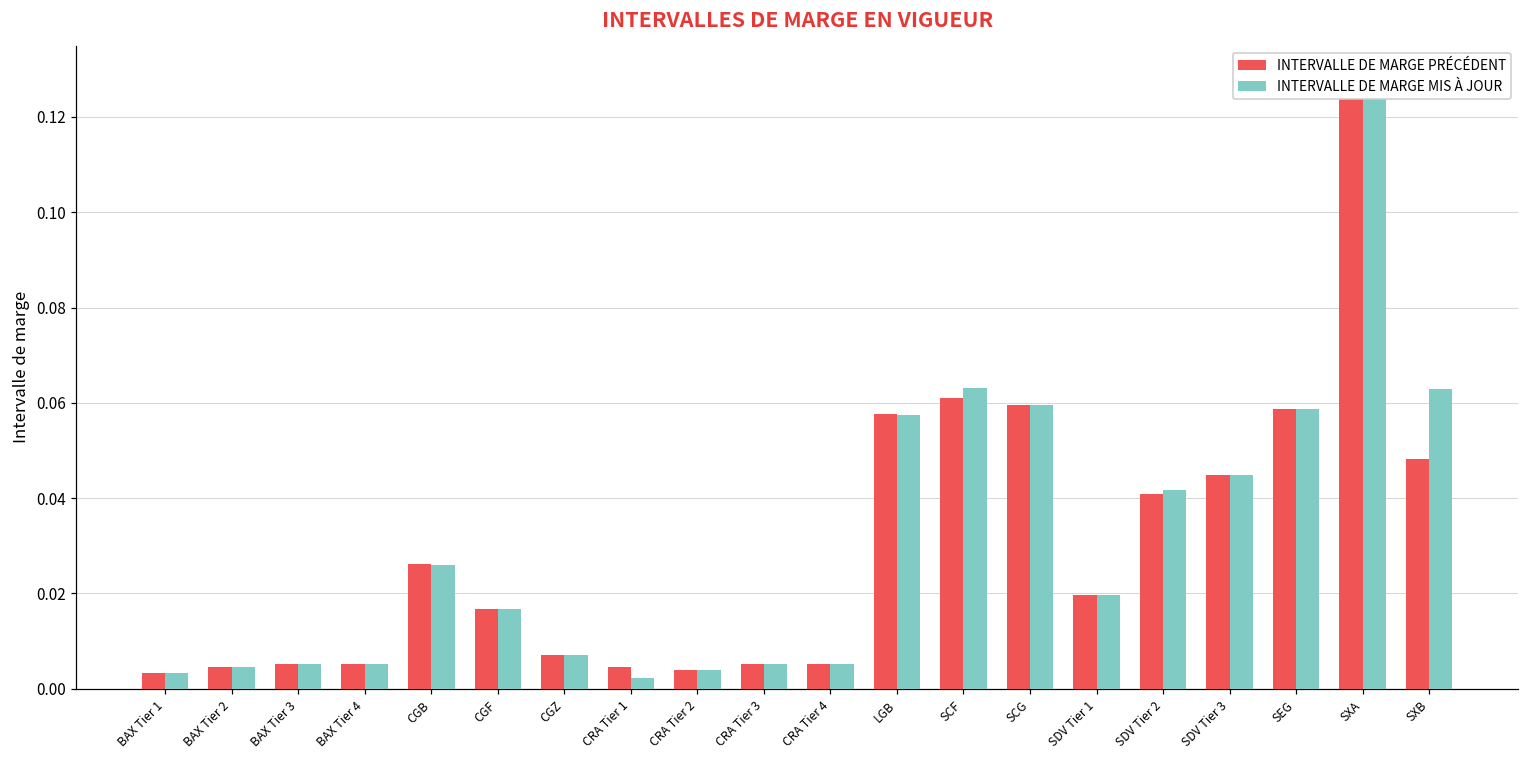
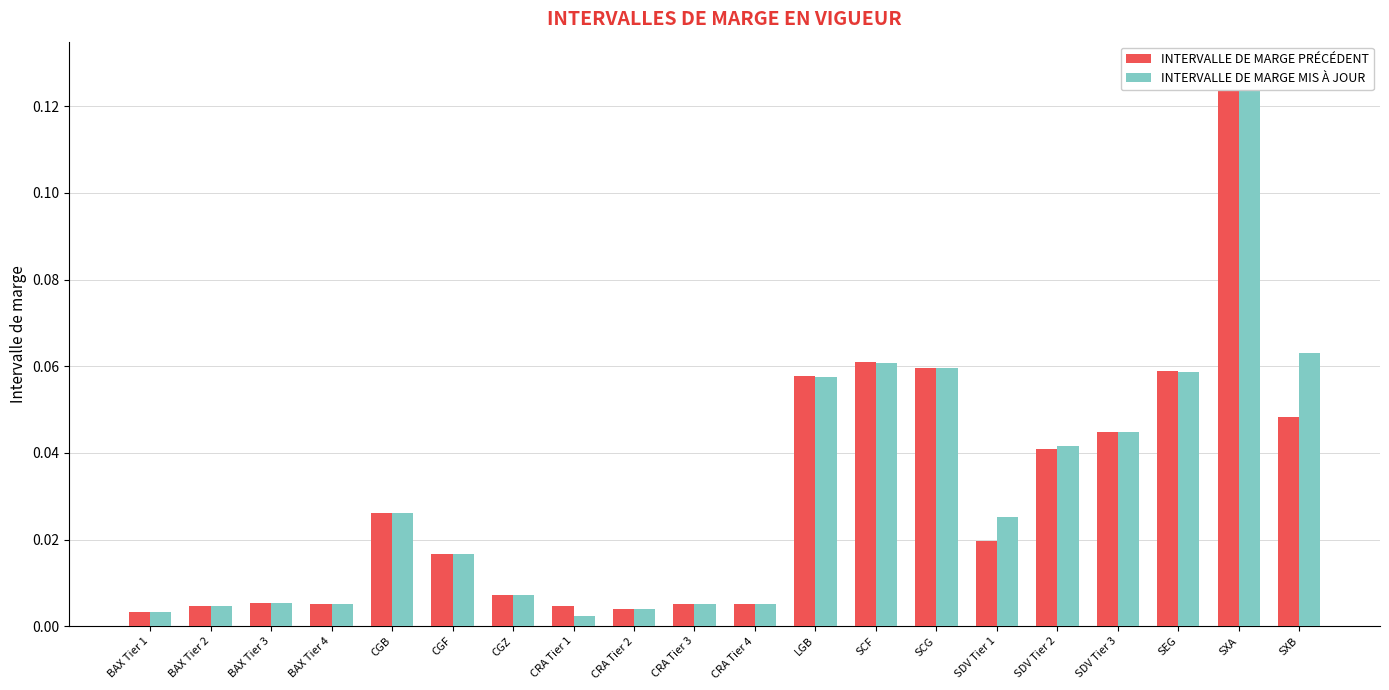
  {
    "INTERVALLE DE MARGE PRÉCÉDENT": {
      "BAX Tier 1": 0.003,
      "BAX Tier 2": 0.005,
      "BAX Tier 3": 0.005,
      "BAX Tier 4": 0.005,
      "CGB": 0.026,
      "CGF": 0.017,
      "CGZ": 0.007,
      "CRA Tier 1": 0.005,
      "CRA Tier 2": 0.004,
      "CRA Tier 3": 0.005,
      "CRA Tier 4": 0.005,
      "LGB": 0.058,
      "SCF": 0.061,
      "SCG": 0.060,
      "SDV Tier 1": 0.020,
      "SDV Tier 2": 0.041,
      "SDV Tier 3": 0.045,
      "SEG": 0.059,
      "SXB": 0.048
    },
    "INTERVALLE DE MARGE MIS À JOUR": {
      "BAX Tier 1": 0.003,
      "BAX Tier 2": 0.005,
      "BAX Tier 3": 0.005,
      "BAX Tier 4": 0.005,
      "CGB": 0.026,
      "CGF": 0.017,
      "CGZ": 0.007,
      "CRA Tier 1": 0.002,
      "CRA Tier 2": 0.004,
      "CRA Tier 3": 0.005,
      "CRA Tier 4": 0.005,
      "LGB": 0.057,
-     "SCF": 0.063,
+     "SCF": 0.061,
      "SCG": 0.059,
-     "SDV Tier 1": 0.020,
+     "SDV Tier 1": 0.025,
      "SDV Tier 2": 0.042,
      "SDV Tier 3": 0.045,
      "SEG": 0.059,
      "SXB": 0.063
    }
  }
